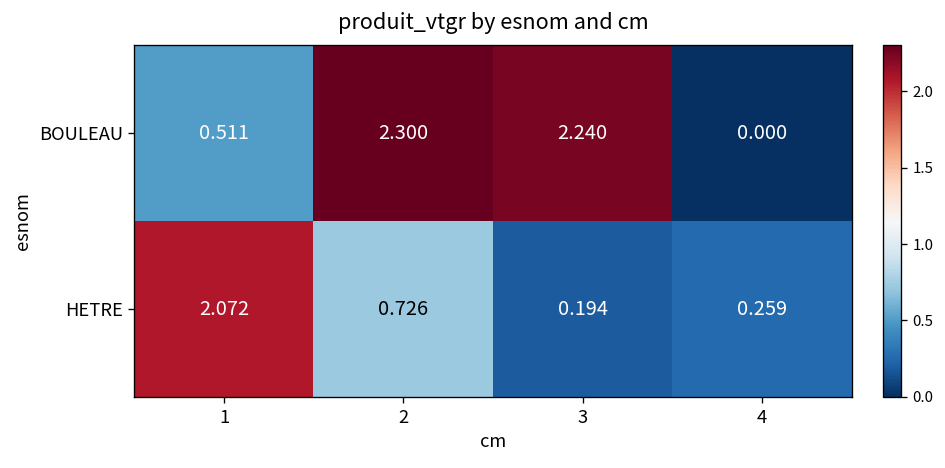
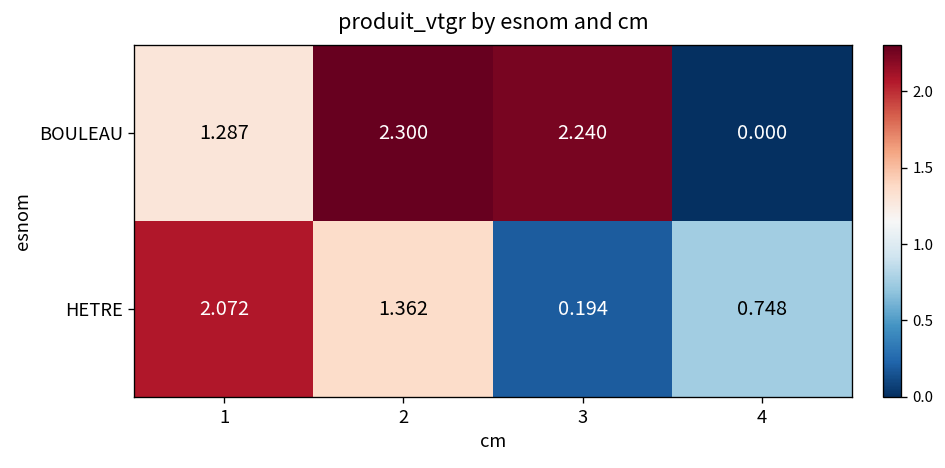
  {
    "BOULEAU": {
-     "1": 0.511,
+     "1": 1.287,
      "2": 2.300,
      "3": 2.240,
      "4": 0.000
    },
    "HETRE": {
      "1": 2.072,
-     "2": 0.726,
+     "2": 1.362,
      "3": 0.194,
-     "4": 0.259
+     "4": 0.748
    }
  }
